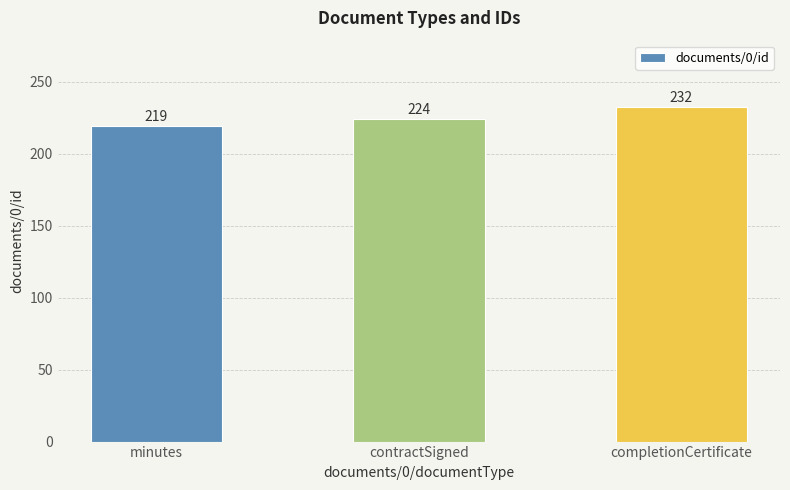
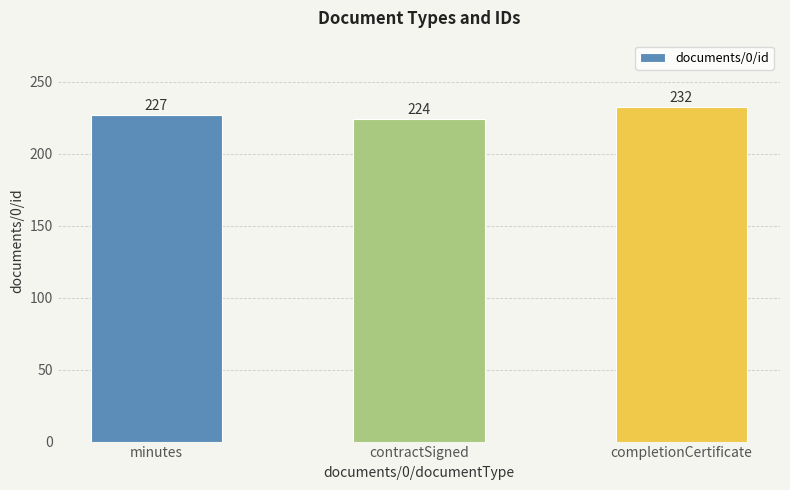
  {
-   "minutes": 219,
+   "minutes": 227,
    "contractSigned": 224,
    "completionCertificate": 232
  }
